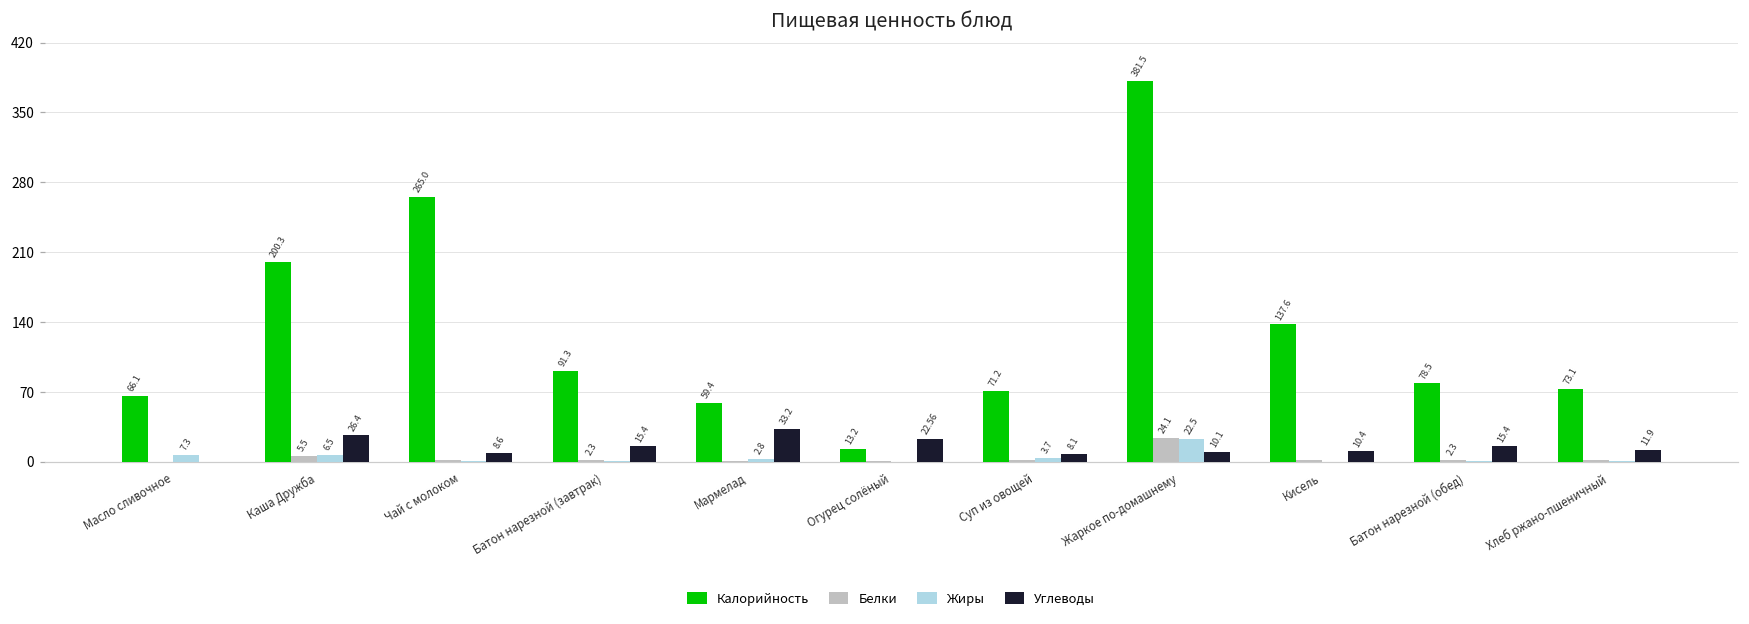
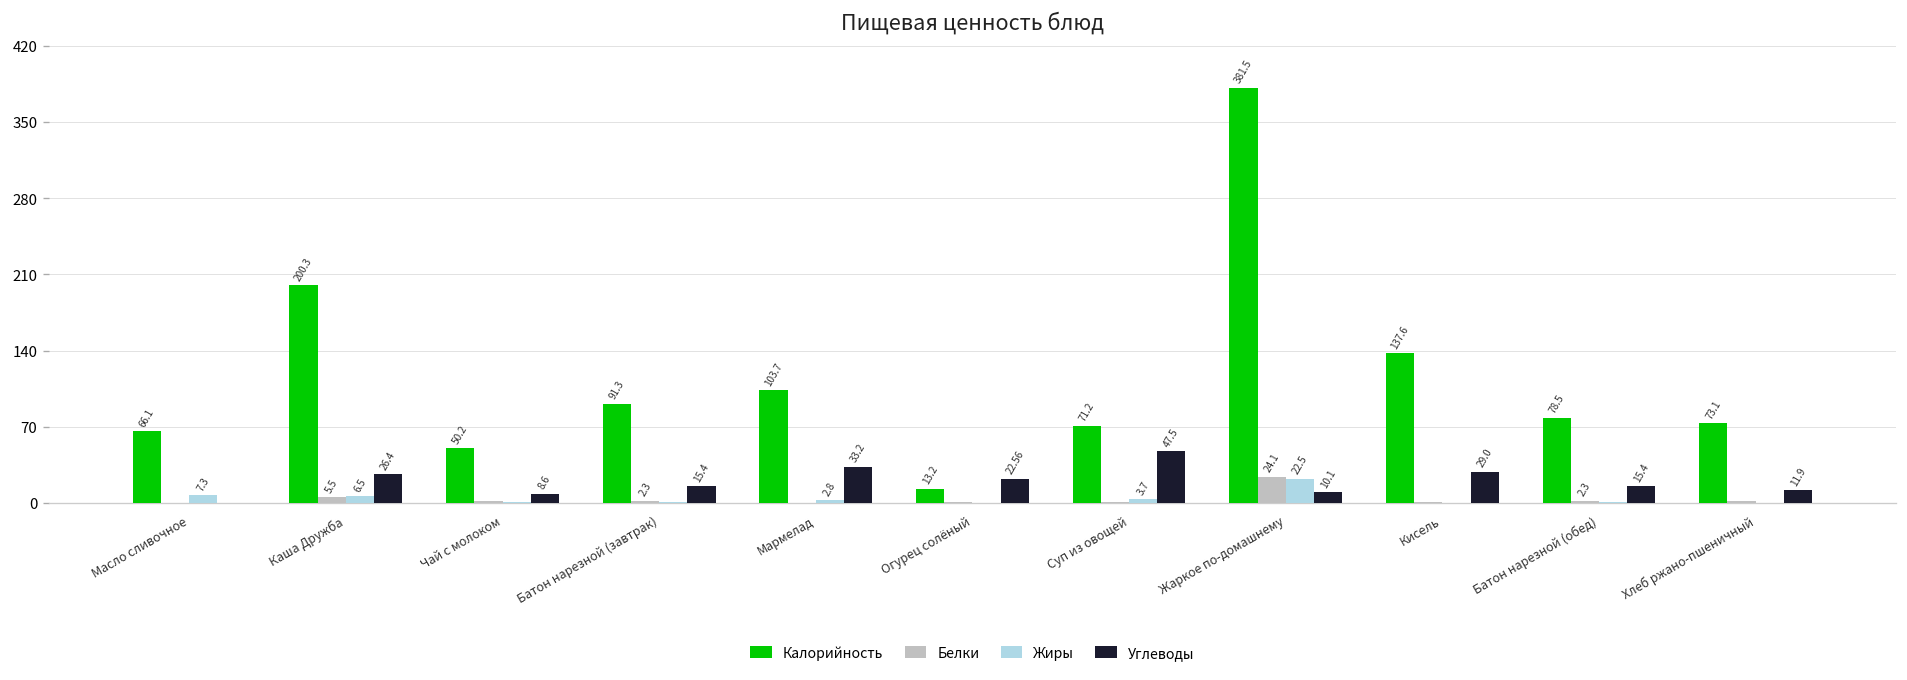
  {
    "Калорийность": {
      "Масло сливочное": 66.1,
      "Каша Дружба": 200.3,
-     "Чай с молоком": 265.0,
+     "Чай с молоком": 50.2,
      "Батон нарезной (завтрак)": 91.3,
-     "Мармелад": 59.4,
+     "Мармелад": 103.7,
      "Огурец солёный": 13.2,
      "Суп из овощей": 71.2,
      "Жаркое по-домашнему": 381.5,
      "Кисель": 137.6,
      "Батон нарезной (обед)": 78.5,
      "Хлеб ржано-пшеничный": 73.1
    },
    "Углеводы": {
      "Каша Дружба": 26.4,
      "Чай с молоком": 8.6,
      "Батон нарезной (завтрак)": 15.4,
      "Мармелад": 33.2,
      "Огурец солёный": 22.56,
-     "Суп из овощей": 8.1,
+     "Суп из овощей": 47.5,
      "Жаркое по-домашнему": 10.1,
-     "Кисель": 10.4,
+     "Кисель": 29.0,
      "Батон нарезной (обед)": 15.4,
      "Хлеб ржано-пшеничный": 11.9
    }
  }
